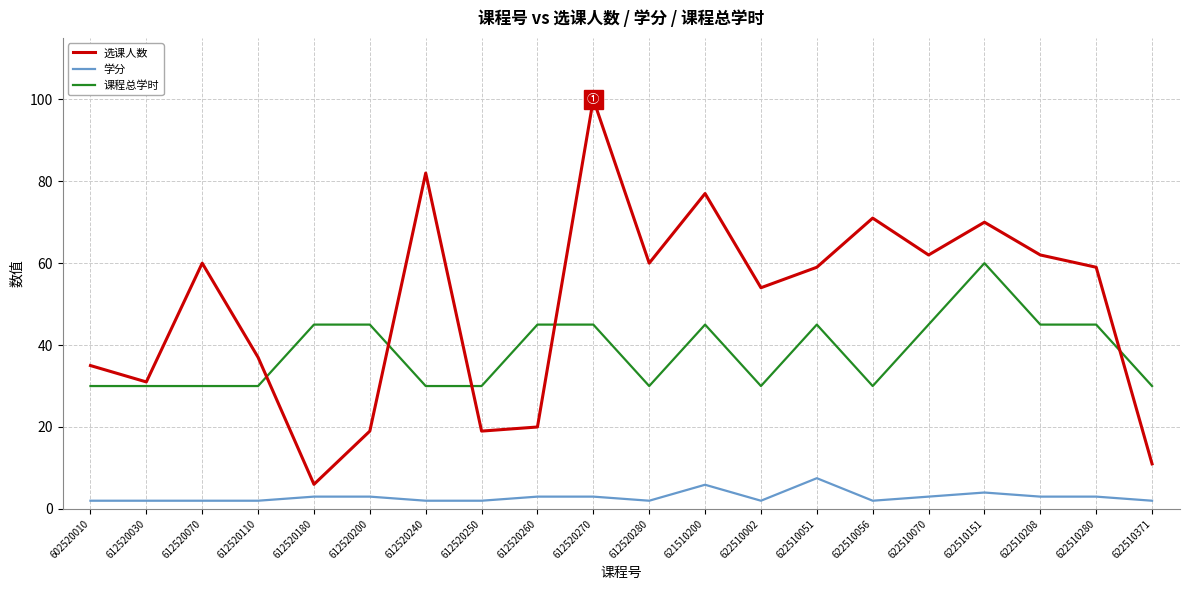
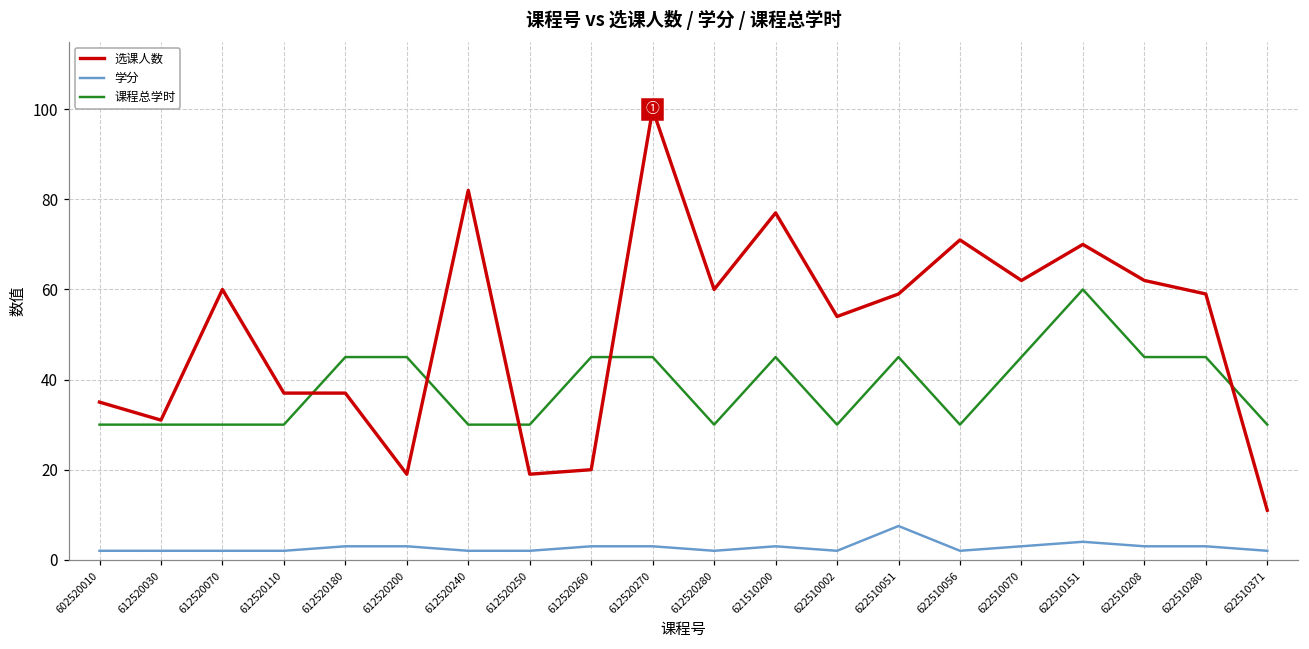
  {
    "选课人数": {
      "602520010": 35,
      "612520030": 31,
      "612520070": 60,
      "612520110": 37,
-     "612520180": 6,
+     "612520180": 37,
      "612520200": 19,
      "612520240": 82,
      "612520250": 19,
      "612520260": 20,
      "612520280": 60,
      "621510200": 77,
      "622510002": 54,
      "622510051": 59,
      "622510056": 71,
      "622510070": 62,
      "622510151": 70,
      "622510208": 62,
      "622510280": 59,
      "622510371": 11
    },
    "学分": {
      "602520010": 2,
      "612520030": 2,
      "612520070": 2,
      "612520110": 2,
      "612520180": 3,
      "612520200": 3,
      "612520240": 2,
      "612520250": 2,
      "612520260": 3,
      "612520270": 3,
      "612520280": 2,
-     "621510200": 6,
+     "621510200": 3,
      "622510002": 2,
      "622510051": 8,
      "622510056": 2,
      "622510070": 3,
      "622510151": 4,
      "622510208": 3,
      "622510280": 3,
      "622510371": 2
    },
    "课程总学时": {
      "602520010": 30,
      "612520030": 30,
      "612520070": 30,
      "612520110": 30,
      "612520180": 45,
      "612520200": 45,
      "612520240": 30,
      "612520250": 30,
      "612520260": 45,
      "612520270": 45,
      "612520280": 30,
      "621510200": 45,
      "622510002": 30,
      "622510051": 45,
      "622510056": 30,
      "622510070": 45,
      "622510151": 60,
      "622510208": 45,
      "622510280": 45,
      "622510371": 30
    }
  }
